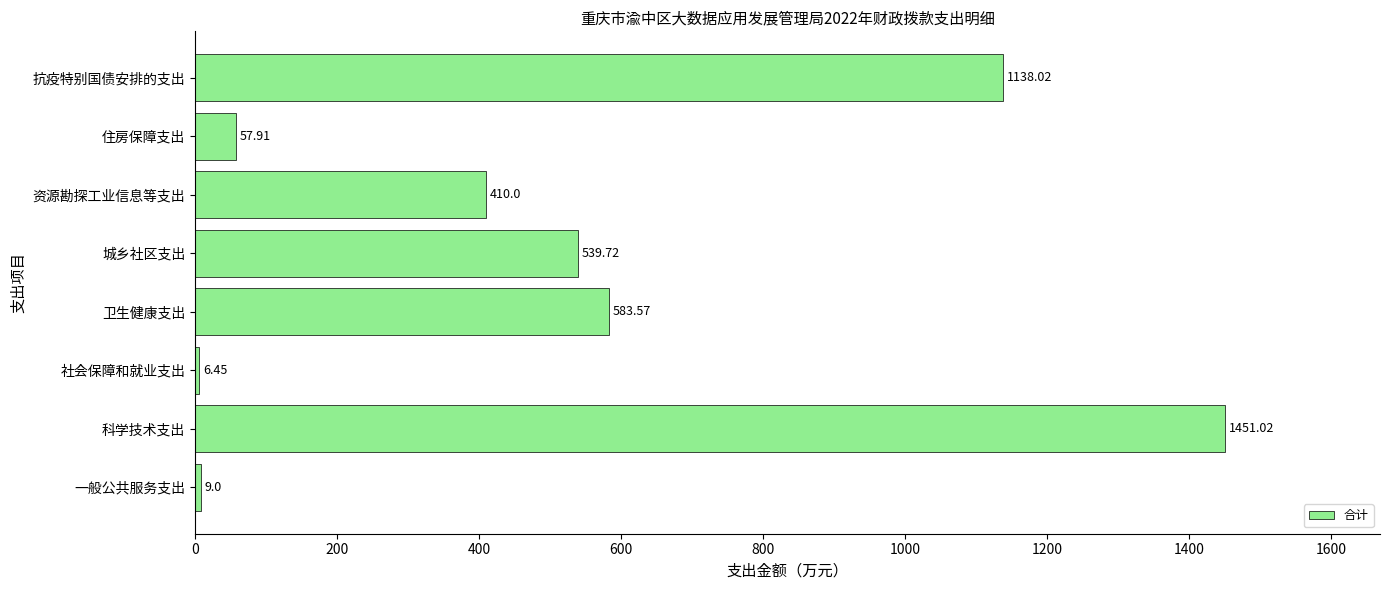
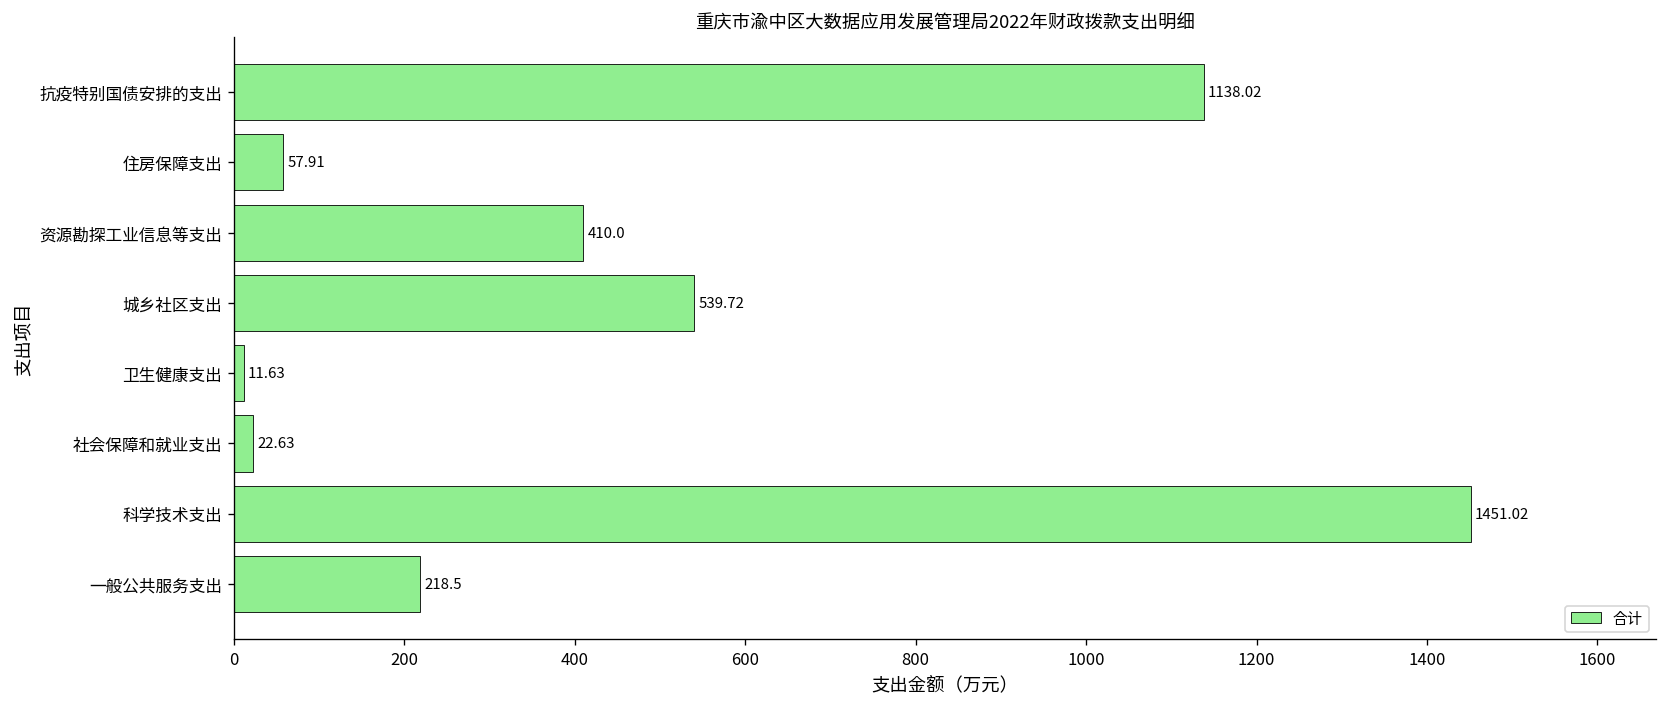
  {
    "抗疫特别国债安排的支出": 1138.02,
    "住房保障支出": 57.91,
    "资源勘探工业信息等支出": 410.0,
    "城乡社区支出": 539.72,
-   "卫生健康支出": 583.57,
-   "社会保障和就业支出": 6.45,
+   "卫生健康支出": 11.63,
+   "社会保障和就业支出": 22.63,
    "科学技术支出": 1451.02,
-   "一般公共服务支出": 9.0
+   "一般公共服务支出": 218.5
  }
